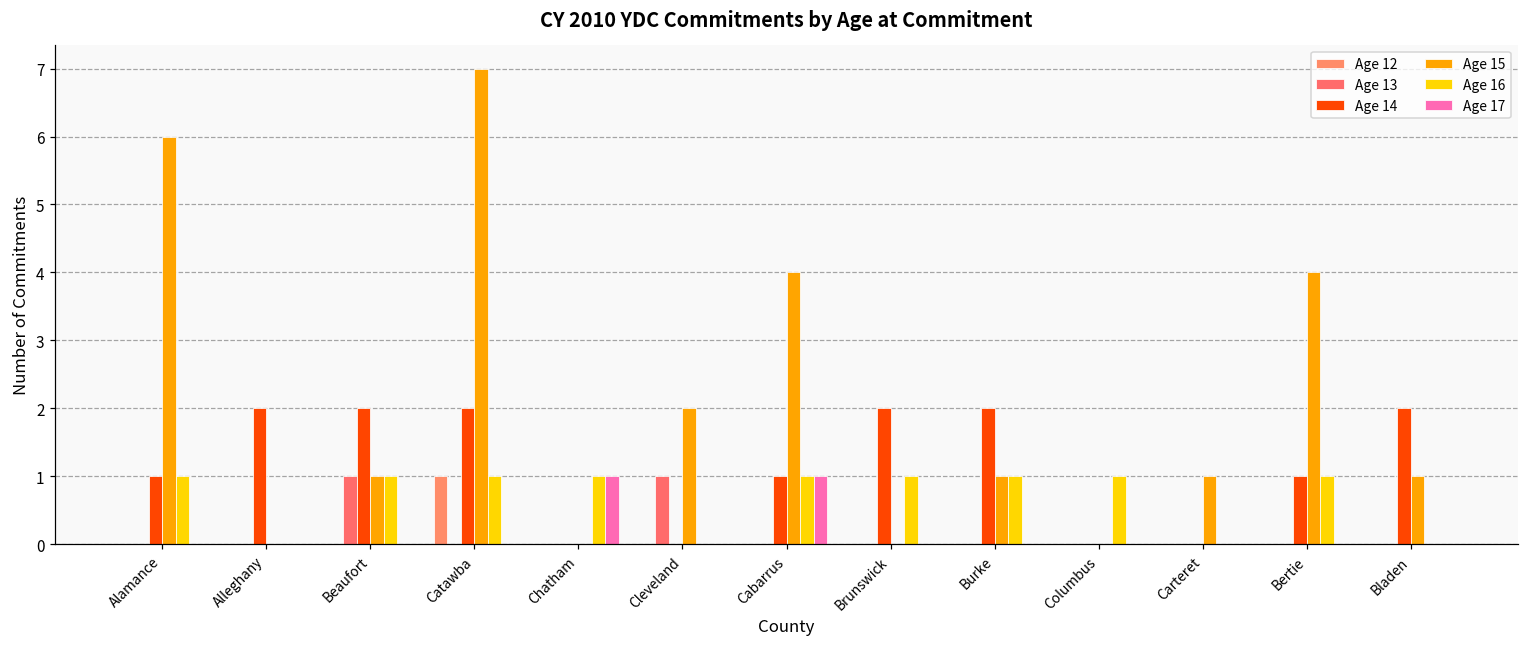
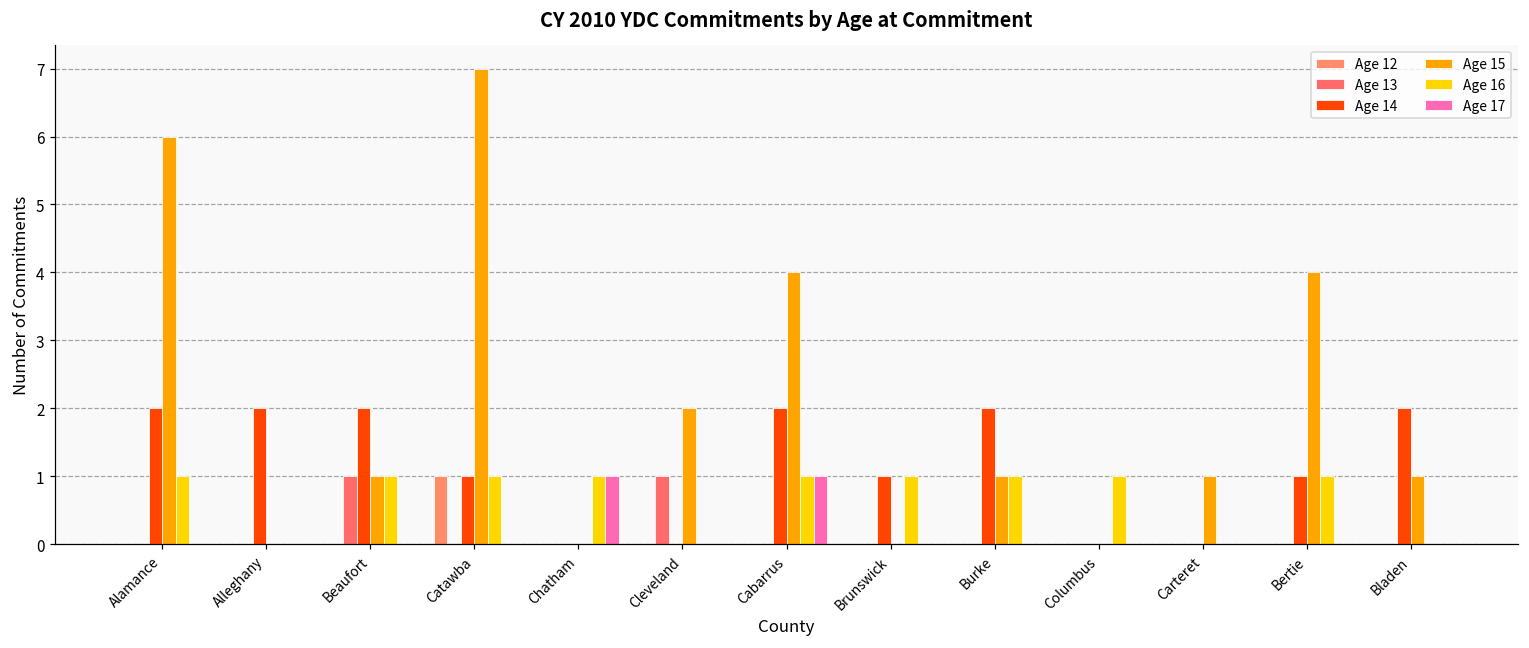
  {
    "Age 14": {
-     "Alamance": 1,
+     "Alamance": 2,
      "Alleghany": 2,
      "Beaufort": 2,
-     "Catawba": 2,
+     "Catawba": 1,
      "Chatham": 0,
      "Cleveland": 0,
-     "Cabarrus": 1,
-     "Brunswick": 2,
+     "Cabarrus": 2,
+     "Brunswick": 1,
      "Burke": 2,
      "Columbus": 0,
      "Carteret": 0,
      "Bertie": 1,
      "Bladen": 2
    },
    "Age 17": {
      "Alamance": 0,
      "Alleghany": 0,
      "Beaufort": 0,
      "Catawba": 0,
      "Chatham": 1,
      "Cleveland": 0,
      "Cabarrus": 1,
      "Brunswick": 0,
      "Burke": 0,
      "Columbus": 0,
      "Carteret": 0,
      "Bertie": 0,
      "Bladen": 0
    }
  }
